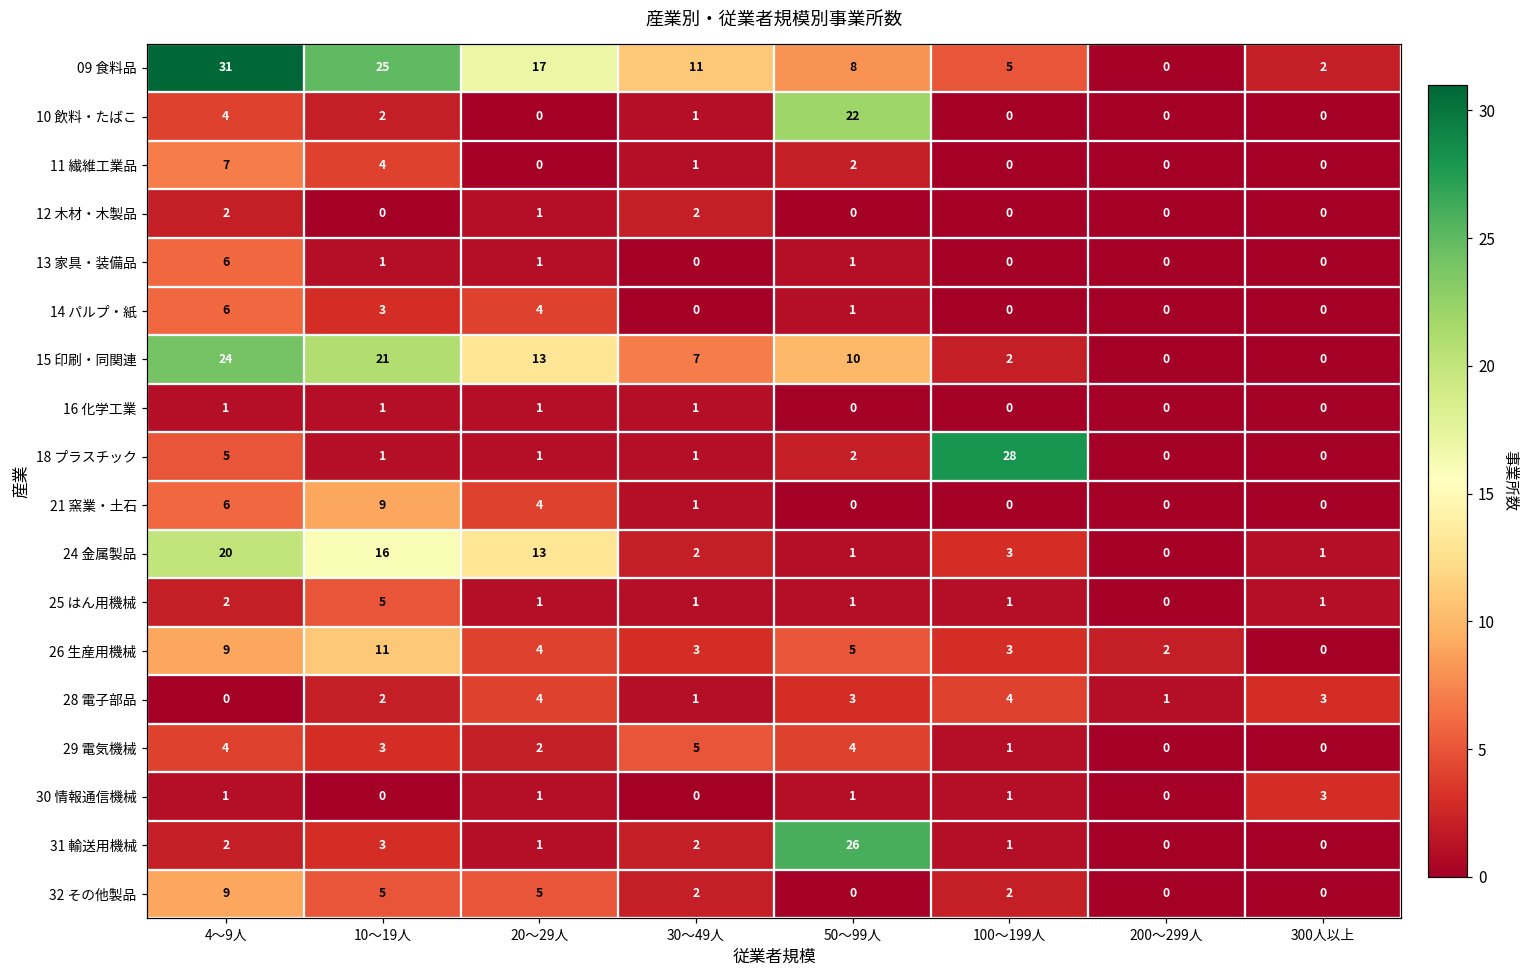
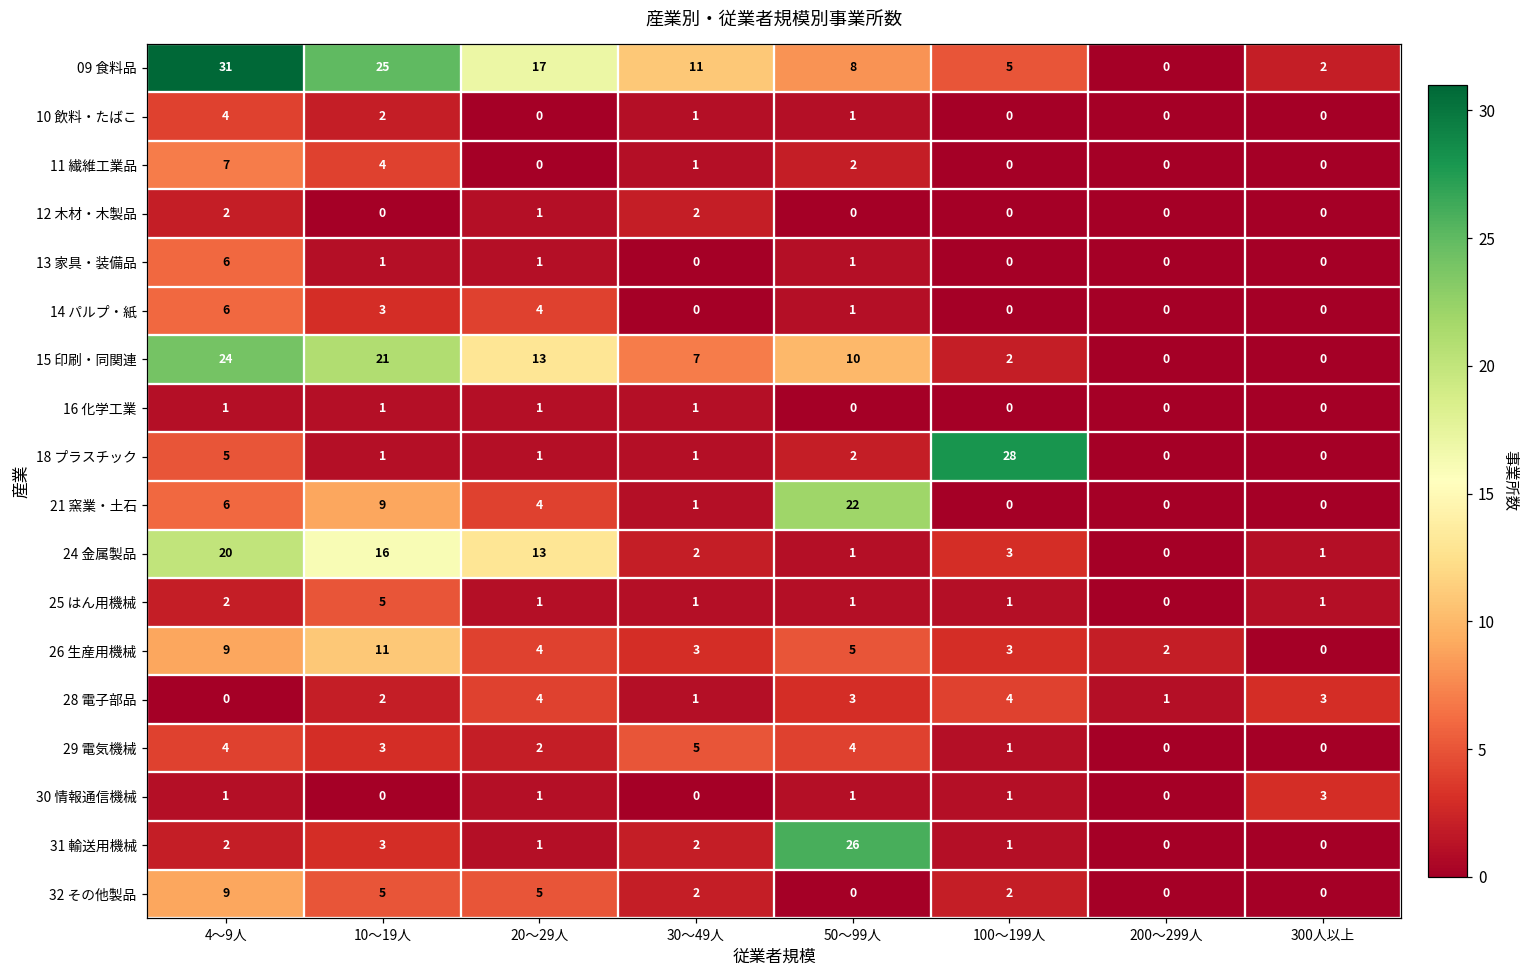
  {
    "09 食料品": {
      "4～9人": 31,
      "10～19人": 25,
      "20～29人": 17,
      "30～49人": 11,
      "50～99人": 8,
      "100～199人": 5,
      "200～299人": 0,
      "300人以上": 2
    },
    "10 飲料・たばこ": {
      "4～9人": 4,
      "10～19人": 2,
      "20～29人": 0,
      "30～49人": 1,
-     "50～99人": 22,
+     "50～99人": 1,
      "100～199人": 0,
      "200～299人": 0,
      "300人以上": 0
    },
    "11 繊維工業品": {
      "4～9人": 7,
      "10～19人": 4,
      "20～29人": 0,
      "30～49人": 1,
      "50～99人": 2,
      "100～199人": 0,
      "200～299人": 0,
      "300人以上": 0
    },
    "12 木材・木製品": {
      "4～9人": 2,
      "10～19人": 0,
      "20～29人": 1,
      "30～49人": 2,
      "50～99人": 0,
      "100～199人": 0,
      "200～299人": 0,
      "300人以上": 0
    },
    "13 家具・装備品": {
      "4～9人": 6,
      "10～19人": 1,
      "20～29人": 1,
      "30～49人": 0,
      "50～99人": 1,
      "100～199人": 0,
      "200～299人": 0,
      "300人以上": 0
    },
    "14 パルプ・紙": {
      "4～9人": 6,
      "10～19人": 3,
      "20～29人": 4,
      "30～49人": 0,
      "50～99人": 1,
      "100～199人": 0,
      "200～299人": 0,
      "300人以上": 0
    },
    "15 印刷・同関連": {
      "4～9人": 24,
      "10～19人": 21,
      "20～29人": 13,
      "30～49人": 7,
      "50～99人": 10,
      "100～199人": 2,
      "200～299人": 0,
      "300人以上": 0
    },
    "16 化学工業": {
      "4～9人": 1,
      "10～19人": 1,
      "20～29人": 1,
      "30～49人": 1,
      "50～99人": 0,
      "100～199人": 0,
      "200～299人": 0,
      "300人以上": 0
    },
    "18 プラスチック": {
      "4～9人": 5,
      "10～19人": 1,
      "20～29人": 1,
      "30～49人": 1,
      "50～99人": 2,
      "100～199人": 28,
      "200～299人": 0,
      "300人以上": 0
    },
    "21 窯業・土石": {
      "4～9人": 6,
      "10～19人": 9,
      "20～29人": 4,
      "30～49人": 1,
-     "50～99人": 0,
+     "50～99人": 22,
      "100～199人": 0,
      "200～299人": 0,
      "300人以上": 0
    },
    "24 金属製品": {
      "4～9人": 20,
      "10～19人": 16,
      "20～29人": 13,
      "30～49人": 2,
      "50～99人": 1,
      "100～199人": 3,
      "200～299人": 0,
      "300人以上": 1
    },
    "25 はん用機械": {
      "4～9人": 2,
      "10～19人": 5,
      "20～29人": 1,
      "30～49人": 1,
      "50～99人": 1,
      "100～199人": 1,
      "200～299人": 0,
      "300人以上": 1
    },
    "26 生産用機械": {
      "4～9人": 9,
      "10～19人": 11,
      "20～29人": 4,
      "30～49人": 3,
      "50～99人": 5,
      "100～199人": 3,
      "200～299人": 2,
      "300人以上": 0
    },
    "28 電子部品": {
      "4～9人": 0,
      "10～19人": 2,
      "20～29人": 4,
      "30～49人": 1,
      "50～99人": 3,
      "100～199人": 4,
      "200～299人": 1,
      "300人以上": 3
    },
    "29 電気機械": {
      "4～9人": 4,
      "10～19人": 3,
      "20～29人": 2,
      "30～49人": 5,
      "50～99人": 4,
      "100～199人": 1,
      "200～299人": 0,
      "300人以上": 0
    },
    "30 情報通信機械": {
      "4～9人": 1,
      "10～19人": 0,
      "20～29人": 1,
      "30～49人": 0,
      "50～99人": 1,
      "100～199人": 1,
      "200～299人": 0,
      "300人以上": 3
    },
    "31 輸送用機械": {
      "4～9人": 2,
      "10～19人": 3,
      "20～29人": 1,
      "30～49人": 2,
      "50～99人": 26,
      "100～199人": 1,
      "200～299人": 0,
      "300人以上": 0
    },
    "32 その他製品": {
      "4～9人": 9,
      "10～19人": 5,
      "20～29人": 5,
      "30～49人": 2,
      "50～99人": 0,
      "100～199人": 2,
      "200～299人": 0,
      "300人以上": 0
    }
  }
